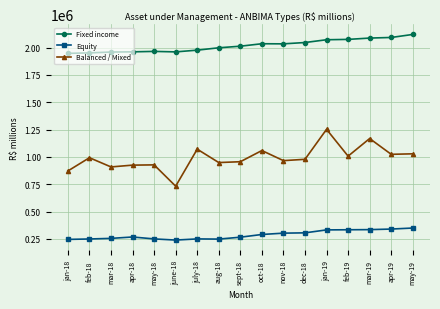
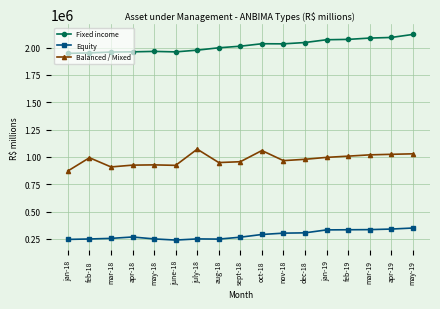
  {
    "Balanced / Mixed": {
      "jan-18": 870000,
      "feb-18": 990000,
      "mar-18": 910000,
      "apr-18": 920000,
      "may-18": 930000,
-     "june-18": 730000,
+     "june-18": 920000,
      "july-18": 1070000,
      "aug-18": 950000,
      "sept-18": 960000,
      "oct-18": 1060000,
      "nov-18": 970000,
      "dec-18": 980000,
-     "jan-19": 1250000,
+     "jan-19": 1000000,
      "feb-19": 1010000,
-     "mar-19": 1170000,
+     "mar-19": 1020000,
      "apr-19": 1020000,
      "may-19": 1030000
    }
  }
